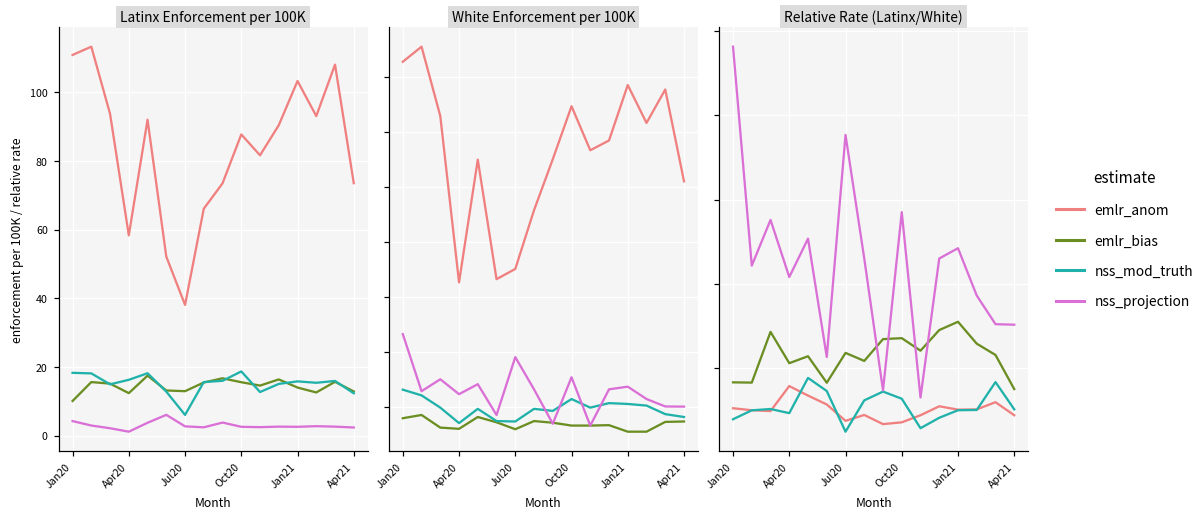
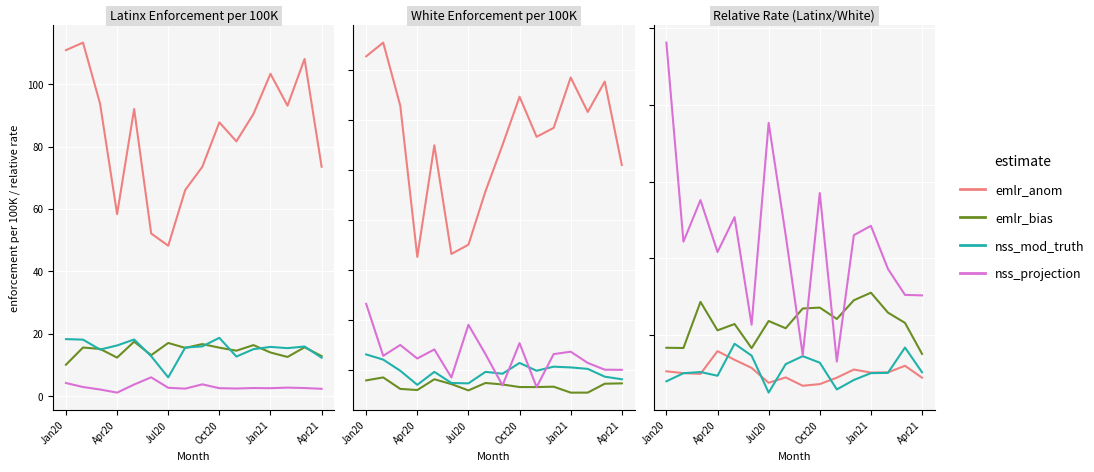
  {
    "Latinx Enforcement per 100K": {
      "emlr_anom": {
        "Jan20": 111,
        "Apr20": 58,
-       "Jul20": 38,
+       "Jul20": 48,
        "Oct20": 88,
        "Jan21": 103,
        "Apr21": 74
      },
      "emlr_bias": {
        "Jan20": 10,
        "Apr20": 12,
-       "Jul20": 13,
+       "Jul20": 17,
        "Oct20": 16,
        "Jan21": 14
      },
      "nss_mod_truth": {
        "Jan20": 18,
        "Apr20": 16,
        "Jul20": 6,
        "Oct20": 19,
        "Jan21": 16
      },
      "nss_projection": {
        "Jan20": 4,
        "Apr20": 1,
        "Jul20": 3,
        "Oct20": 3,
        "Jan21": 3,
        "Apr21": 2
      }
    }
  }
